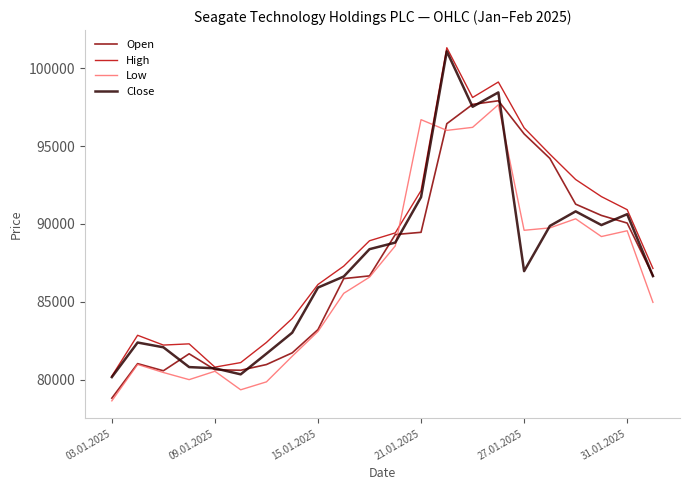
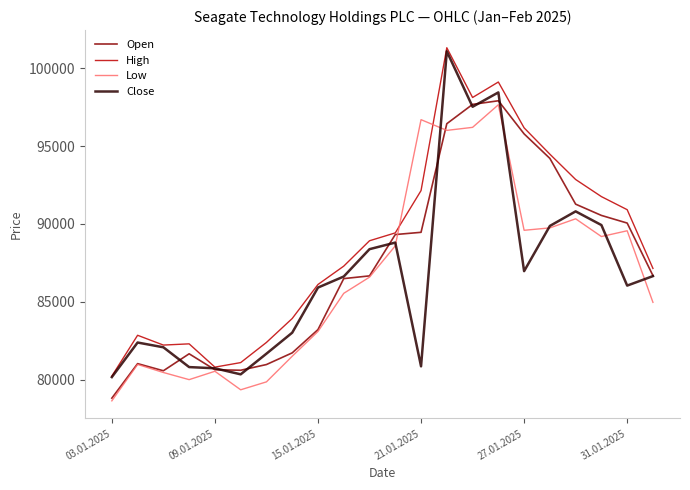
  {
    "Low": {
      "03.01.2025": 78700,
      "21.01.2025": 96700,
      "27.01.2025": 89600,
      "31.01.2025": 89600
    },
    "Close": {
      "15.01.2025": 85900,
-     "21.01.2025": 91700,
+     "21.01.2025": 80900,
      "27.01.2025": 87000,
-     "31.01.2025": 90600
+     "31.01.2025": 86000
    }
  }
